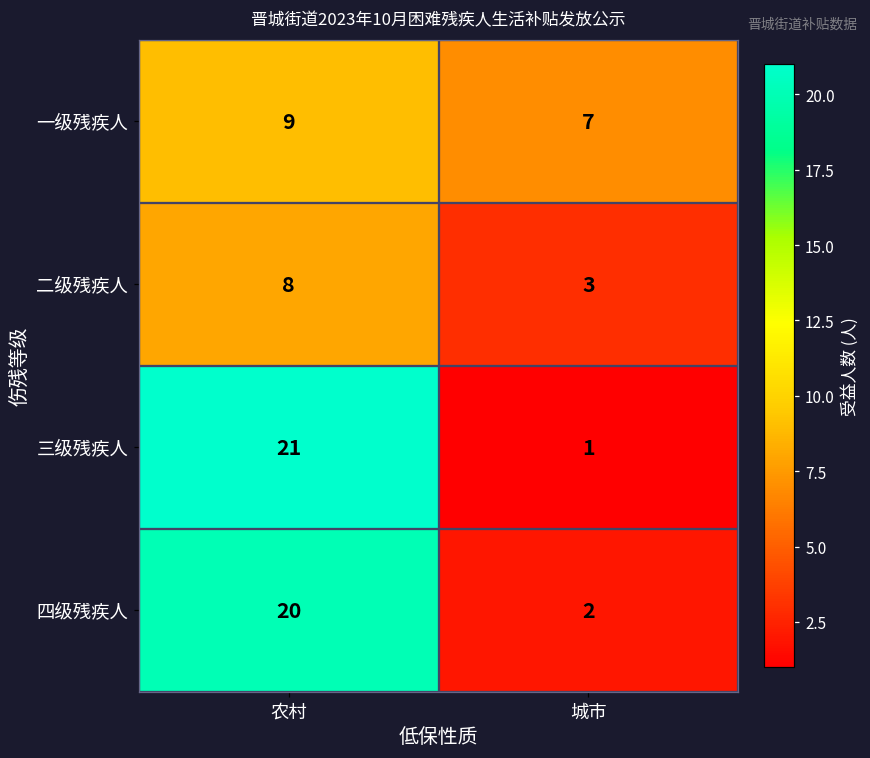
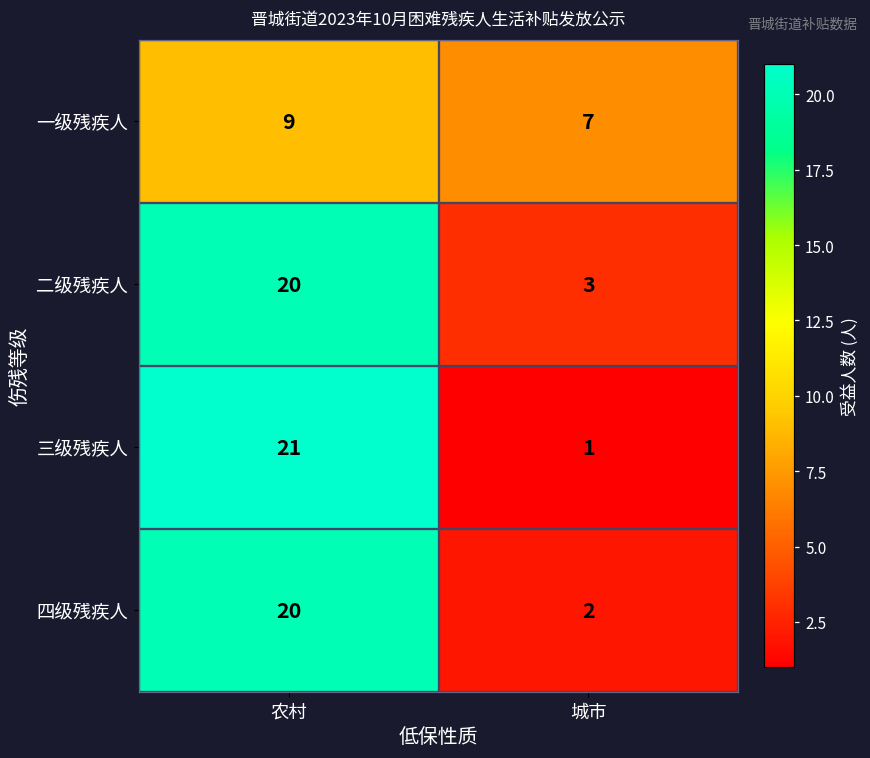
  {
    "一级残疾人": {
      "农村": 9,
      "城市": 7
    },
    "二级残疾人": {
-     "农村": 8,
+     "农村": 20,
      "城市": 3
    },
    "三级残疾人": {
      "农村": 21,
      "城市": 1
    },
    "四级残疾人": {
      "农村": 20,
      "城市": 2
    }
  }
